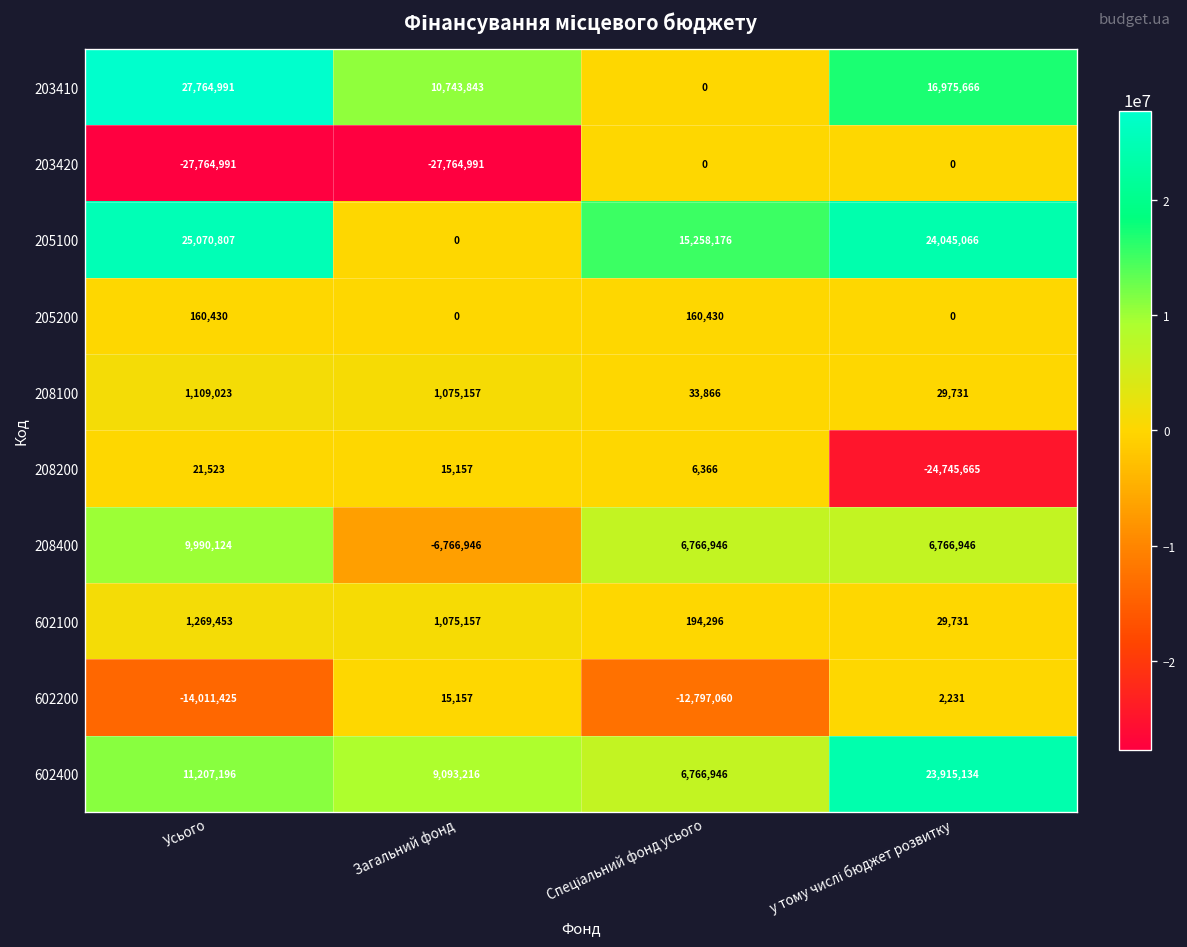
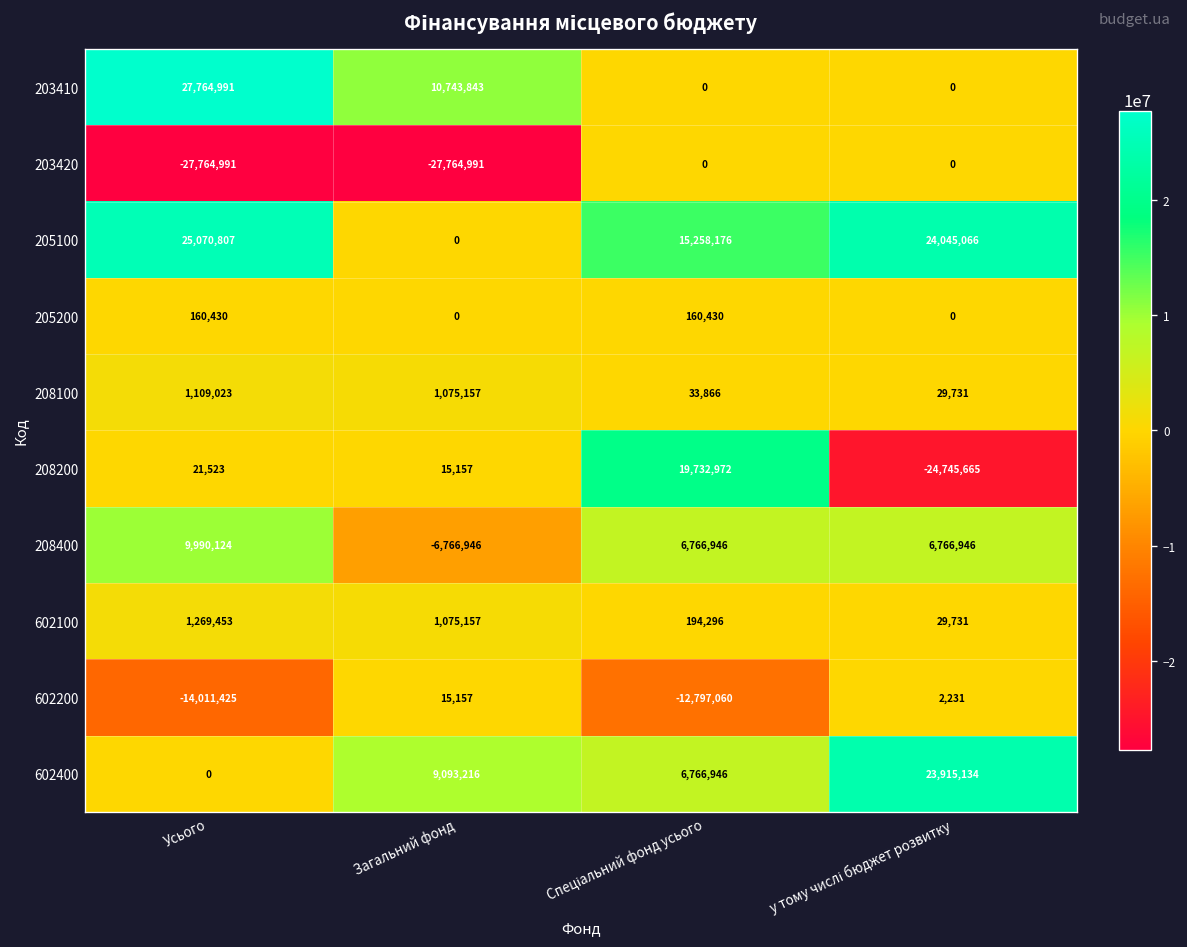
  {
    "203410": {
      "Усього": "27,764,991",
      "Загальний фонд": "10,743,843",
      "Спеціальний фонд усього": "0",
-     "у тому числі бюджет розвитку": "16,975,666"
+     "у тому числі бюджет розвитку": "0"
    },
    "203420": {
      "Усього": "-27,764,991",
      "Загальний фонд": "-27,764,991",
      "Спеціальний фонд усього": "0",
      "у тому числі бюджет розвитку": "0"
    },
    "205100": {
      "Усього": "25,070,807",
      "Загальний фонд": "0",
      "Спеціальний фонд усього": "15,258,176",
      "у тому числі бюджет розвитку": "24,045,066"
    },
    "205200": {
      "Усього": "160,430",
      "Загальний фонд": "0",
      "Спеціальний фонд усього": "160,430",
      "у тому числі бюджет розвитку": "0"
    },
    "208100": {
      "Усього": "1,109,023",
      "Загальний фонд": "1,075,157",
      "Спеціальний фонд усього": "33,866",
      "у тому числі бюджет розвитку": "29,731"
    },
    "208200": {
      "Усього": "21,523",
      "Загальний фонд": "15,157",
-     "Спеціальний фонд усього": "6,366",
+     "Спеціальний фонд усього": "19,732,972",
      "у тому числі бюджет розвитку": "-24,745,665"
    },
    "208400": {
      "Усього": "9,990,124",
      "Загальний фонд": "-6,766,946",
      "Спеціальний фонд усього": "6,766,946",
      "у тому числі бюджет розвитку": "6,766,946"
    },
    "602100": {
      "Усього": "1,269,453",
      "Загальний фонд": "1,075,157",
      "Спеціальний фонд усього": "194,296",
      "у тому числі бюджет розвитку": "29,731"
    },
    "602200": {
      "Усього": "-14,011,425",
      "Загальний фонд": "15,157",
      "Спеціальний фонд усього": "-12,797,060",
      "у тому числі бюджет розвитку": "2,231"
    },
    "602400": {
-     "Усього": "11,207,196",
+     "Усього": "0",
      "Загальний фонд": "9,093,216",
      "Спеціальний фонд усього": "6,766,946",
      "у тому числі бюджет розвитку": "23,915,134"
    }
  }
